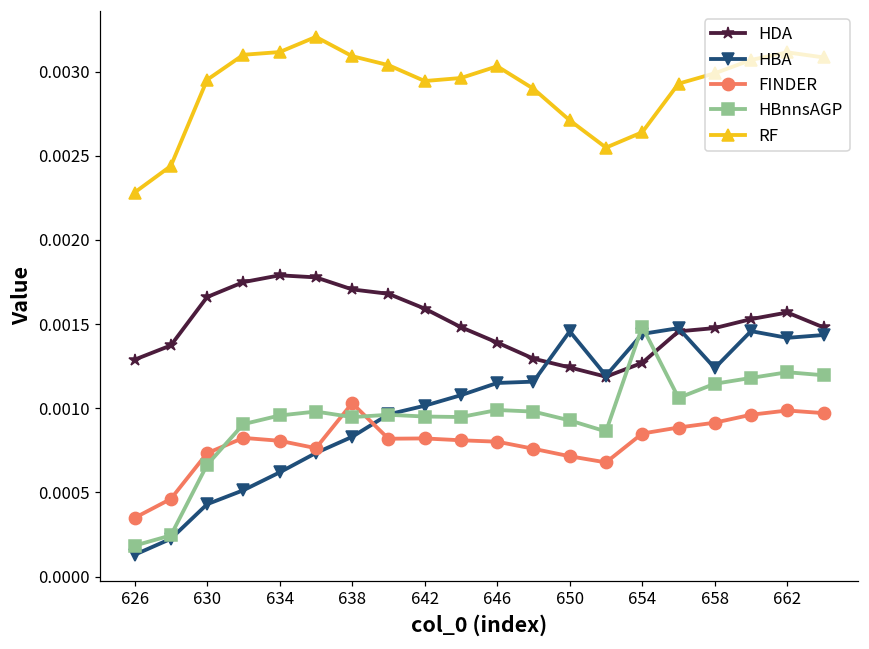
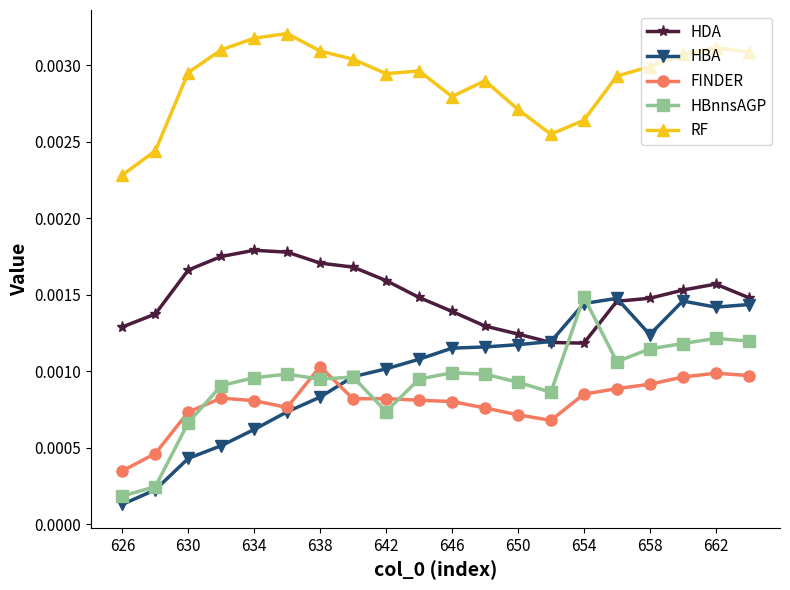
  {
    "HDA": {
      "626": 0.00129,
      "630": 0.00166,
      "634": 0.00179,
      "638": 0.00171,
      "642": 0.00159,
      "646": 0.00139,
      "650": 0.00124,
-     "654": 0.00127,
+     "654": 0.00118,
      "658": 0.00148,
      "662": 0.00157
    },
    "HBA": {
      "626": 0.00013,
      "630": 0.00043,
      "634": 0.00062,
      "638": 0.00083,
      "642": 0.00101,
      "646": 0.00115,
-     "650": 0.00146,
+     "650": 0.00117,
      "654": 0.00144,
      "658": 0.00124,
      "662": 0.00142
    },
    "FINDER": {
      "626": 0.00035,
      "630": 0.00073,
      "634": 0.00081,
      "638": 0.00103,
      "642": 0.00082,
      "646": 0.00080,
      "650": 0.00071,
      "654": 0.00085,
      "658": 0.00091,
      "662": 0.00099
    },
    "HBnnsAGP": {
      "626": 0.00018,
      "630": 0.00066,
      "634": 0.00096,
      "638": 0.00095,
-     "642": 0.00095,
+     "642": 0.00074,
      "646": 0.00099,
      "650": 0.00093,
      "654": 0.00148,
      "658": 0.00115,
      "662": 0.00121
    },
    "RF": {
      "626": 0.00228,
      "630": 0.00295,
-     "634": 0.00312,
+     "634": 0.00318,
      "638": 0.00309,
      "642": 0.00294,
-     "646": 0.00303,
+     "646": 0.00279,
      "650": 0.00271,
      "654": 0.00264
    }
  }
